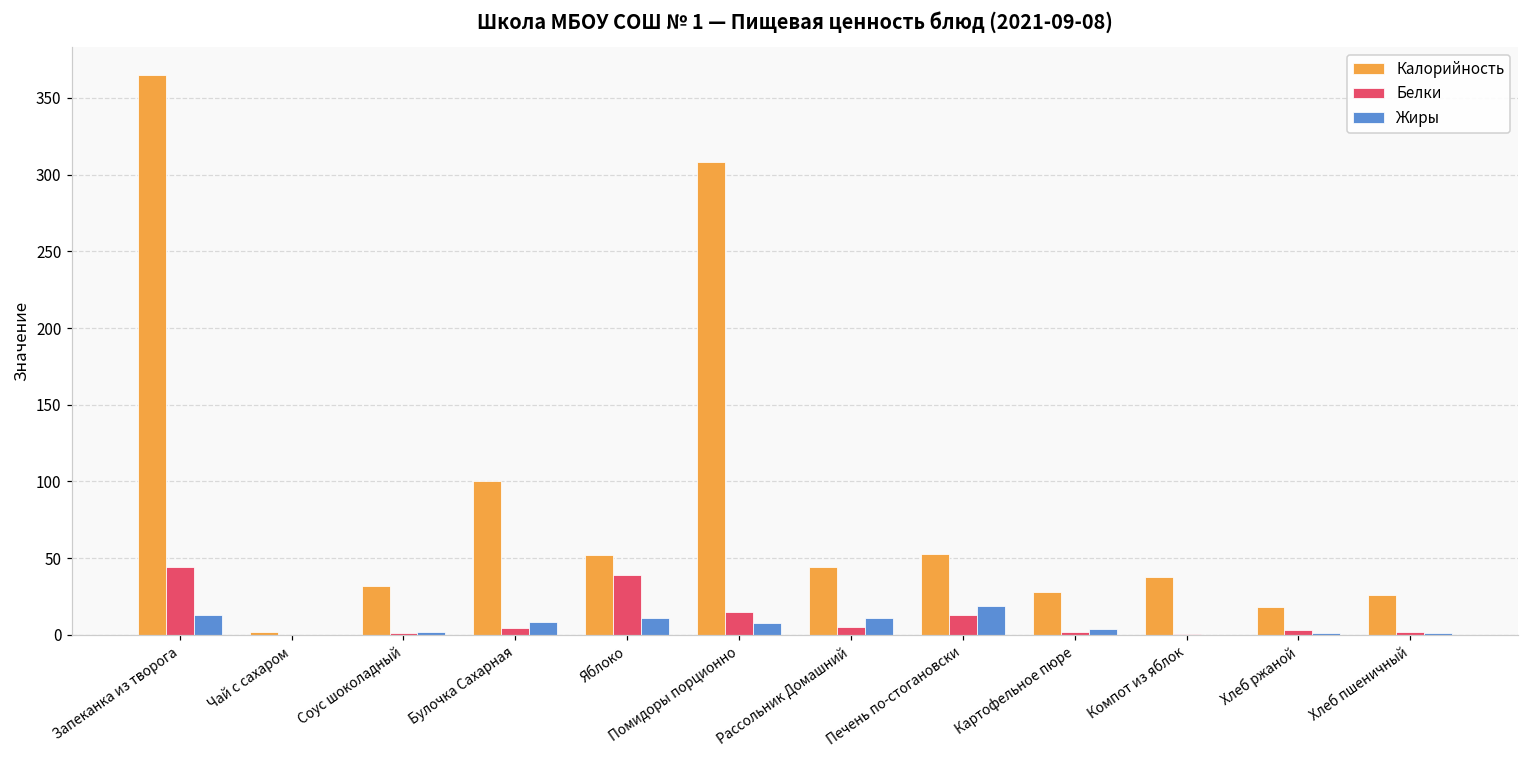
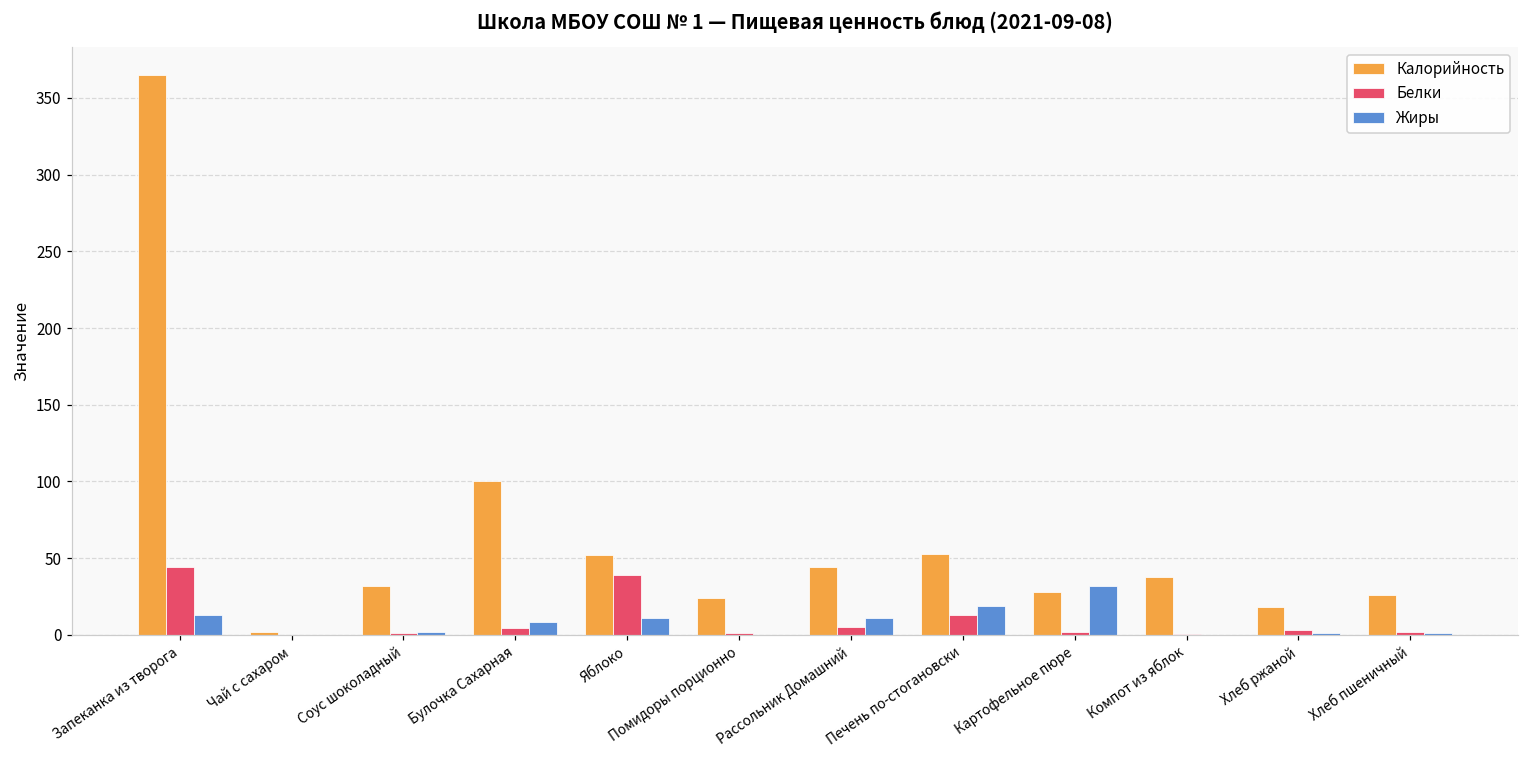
  {
    "Калорийность": {
      "Запеканка из творога": 365,
      "Чай с сахаром": 2,
      "Соус шоколадный": 32,
      "Булочка Сахарная": 100,
      "Яблоко": 52,
-     "Помидоры порционно": 308,
+     "Помидоры порционно": 24,
      "Рассольник Домашний": 44,
      "Печень по-стогановски": 53,
      "Картофельное пюре": 28,
      "Компот из яблок": 38,
      "Хлеб ржаной": 18,
      "Хлеб пшеничный": 26
    },
    "Белки": {
      "Запеканка из творога": 44,
      "Чай с сахаром": 0,
      "Булочка Сахарная": 5,
      "Яблоко": 39,
-     "Помидоры порционно": 15,
+     "Помидоры порционно": 1,
      "Рассольник Домашний": 5,
      "Печень по-стогановски": 13,
      "Картофельное пюре": 2,
      "Хлеб ржаной": 3,
      "Хлеб пшеничный": 2
    },
    "Жиры": {
      "Запеканка из творога": 13,
      "Чай с сахаром": 0,
      "Соус шоколадный": 2,
      "Булочка Сахарная": 8,
      "Яблоко": 11,
-     "Помидоры порционно": 8,
+     "Помидоры порционно": 0,
      "Рассольник Домашний": 11,
      "Печень по-стогановски": 19,
-     "Картофельное пюре": 4
+     "Картофельное пюре": 32
    }
  }
